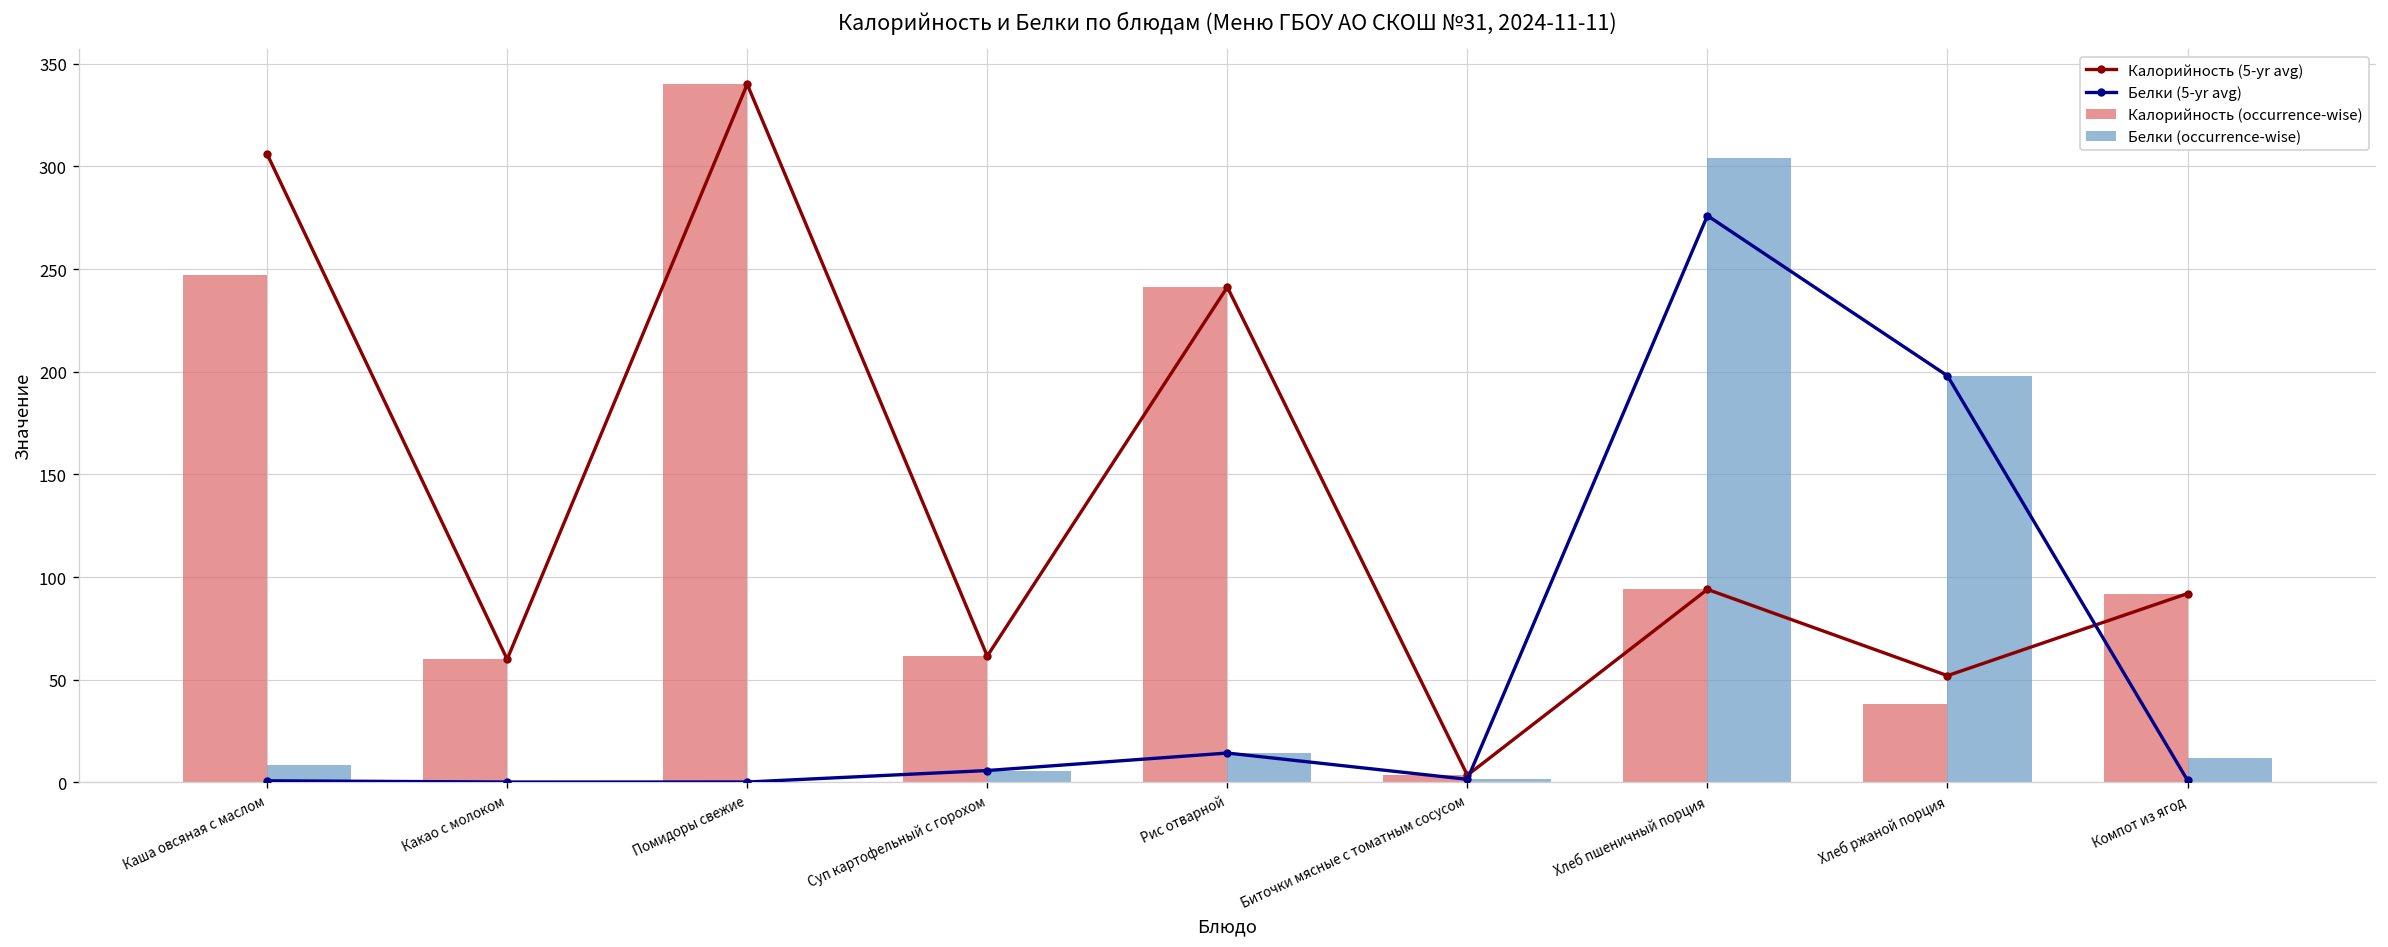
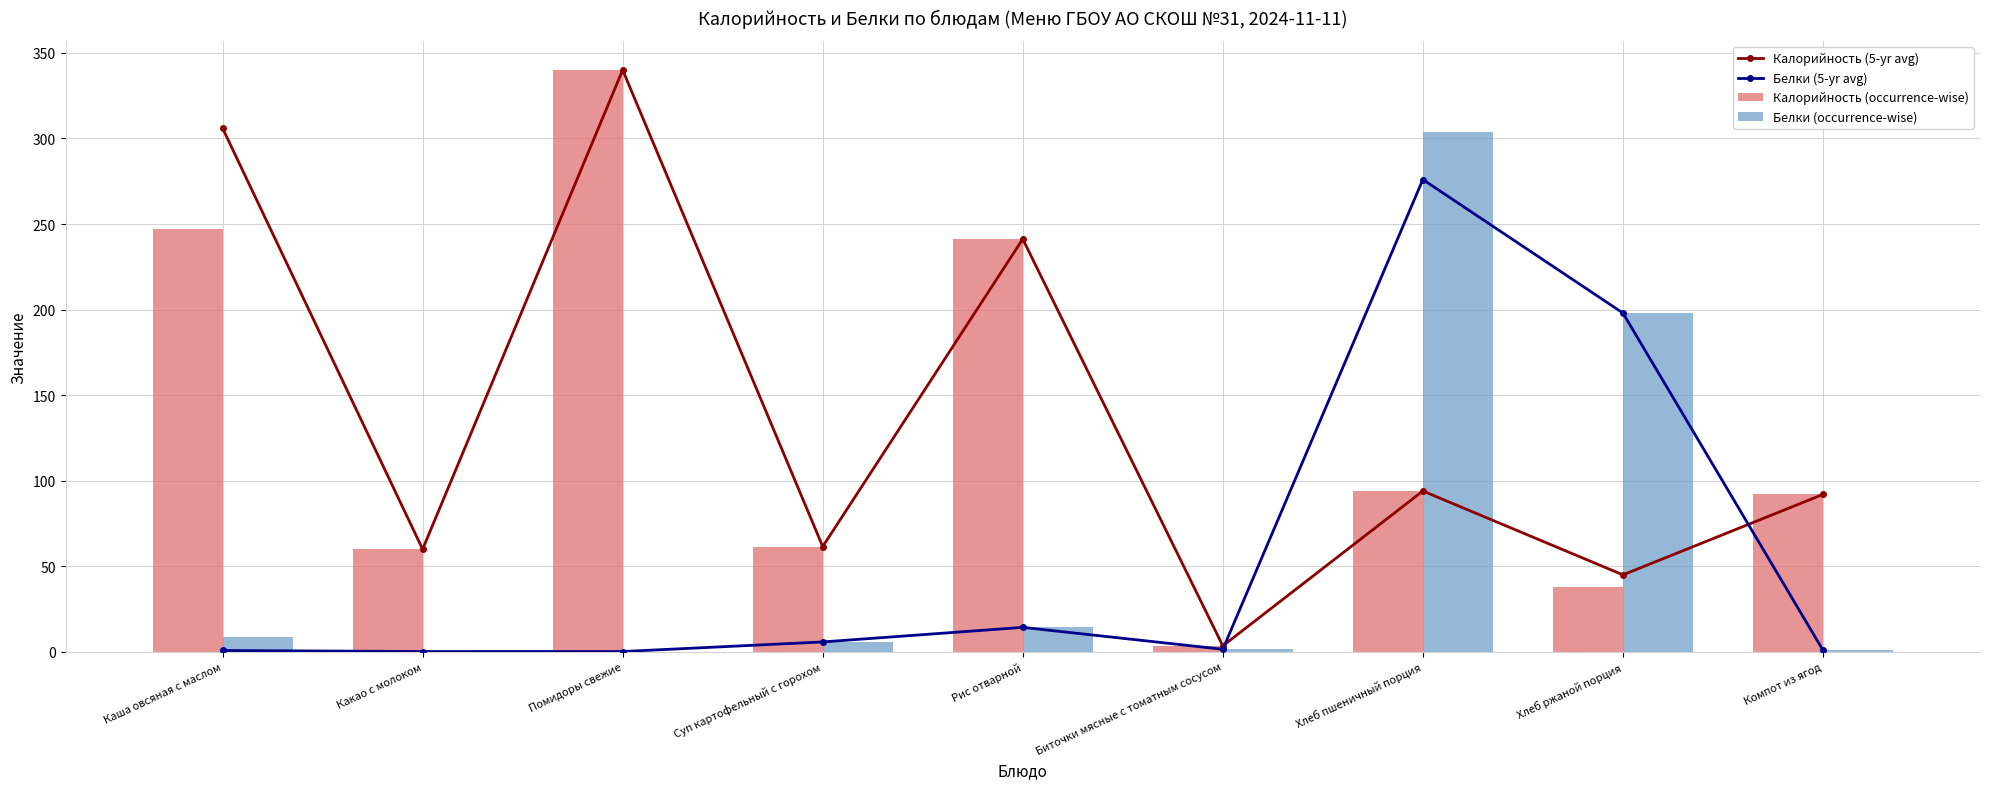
  {
    "Калорийность (occurrence-wise)": {
      "Каша овсяная с маслом": 247,
      "Какао с молоком": 60,
      "Помидоры свежие": 340,
      "Суп картофельный с горохом": 62,
      "Рис отварной": 241,
      "Биточки мясные с томатным сосусом": 4,
      "Хлеб пшеничный порция": 94,
      "Хлеб ржаной порция": 38,
      "Компот из ягод": 92
    },
    "Калорийность (5-yr avg)": {
      "Каша овсяная с маслом": 306,
      "Какао с молоком": 60,
      "Помидоры свежие": 340,
      "Суп картофельный с горохом": 62,
      "Рис отварной": 241,
      "Биточки мясные с томатным сосусом": 4,
      "Хлеб пшеничный порция": 94,
-     "Хлеб ржаной порция": 52,
+     "Хлеб ржаной порция": 45,
      "Компот из ягод": 92
    },
    "Белки (5-yr avg)": {
      "Каша овсяная с маслом": 1,
      "Какао с молоком": 0,
      "Помидоры свежие": 0,
      "Суп картофельный с горохом": 6,
      "Рис отварной": 14,
      "Биточки мясные с томатным сосусом": 2,
      "Хлеб пшеничный порция": 276,
      "Хлеб ржаной порция": 198,
      "Компот из ягод": 1
    },
    "Белки (occurrence-wise)": {
      "Каша овсяная с маслом": 9,
      "Суп картофельный с горохом": 6,
      "Рис отварной": 14,
      "Биточки мясные с томатным сосусом": 2,
      "Хлеб пшеничный порция": 304,
      "Хлеб ржаной порция": 198,
-     "Компот из ягод": 12
+     "Компот из ягод": 1
    }
  }
